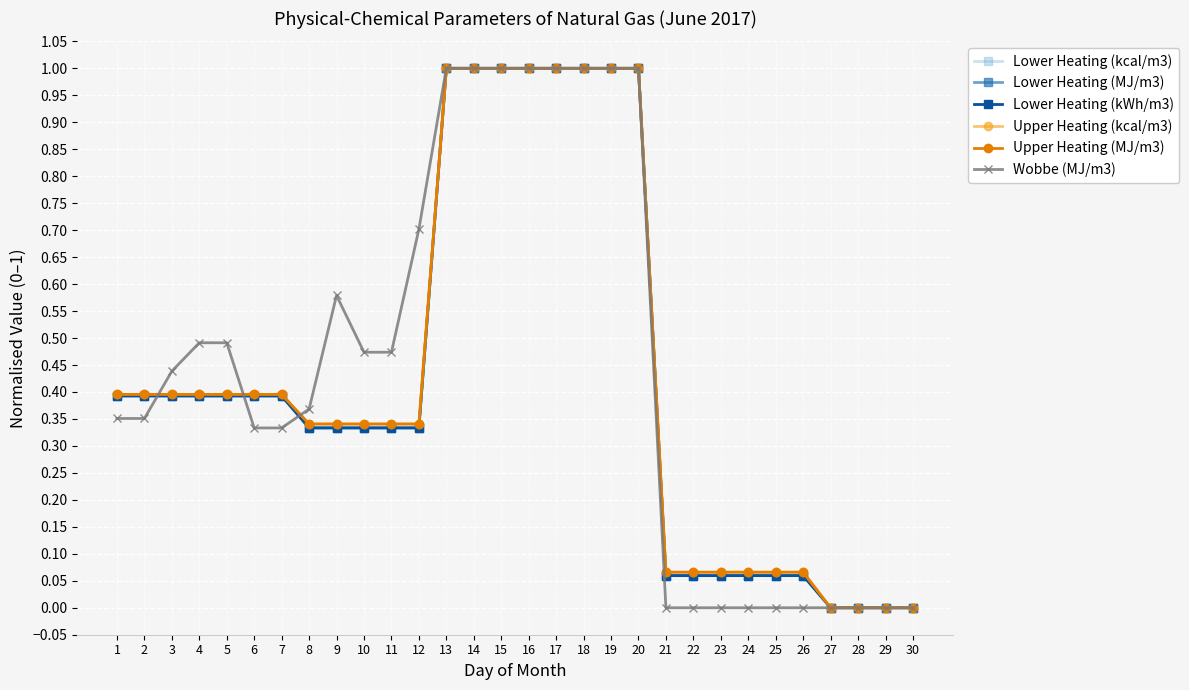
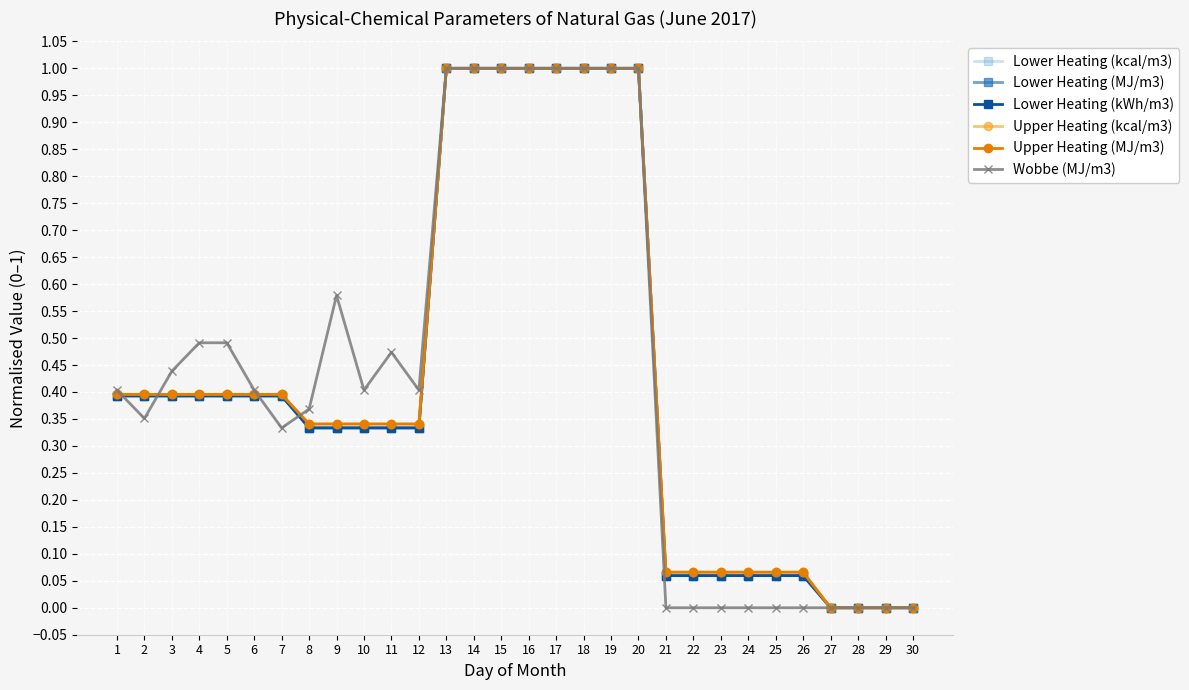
  {
    "Lower Heating (kWh/m3)": {
      "8": 0.33,
      "9": 0.33,
      "10": 0.33,
      "11": 0.33,
      "12": 0.33,
      "21": 0.06,
      "22": 0.06,
      "23": 0.06,
      "24": 0.06,
      "25": 0.06,
      "26": 0.06
    },
    "Upper Heating (MJ/m3)": {
      "8": 0.34,
      "9": 0.34,
      "10": 0.34,
      "11": 0.34,
      "12": 0.34,
      "21": 0.07,
      "22": 0.07,
      "23": 0.07,
      "24": 0.07,
      "25": 0.07,
      "26": 0.07
    },
    "Wobbe (MJ/m3)": {
-     "1": 0.35,
+     "1": 0.40,
      "2": 0.35,
      "3": 0.44,
      "4": 0.49,
      "5": 0.49,
-     "6": 0.33,
+     "6": 0.40,
      "7": 0.33,
      "8": 0.37,
      "9": 0.58,
-     "10": 0.47,
+     "10": 0.40,
      "11": 0.47,
-     "12": 0.70,
+     "12": 0.40,
      "21": 0.00,
      "22": 0.00,
      "23": 0.00,
      "24": 0.00,
      "25": 0.00,
      "26": 0.00
    }
  }
